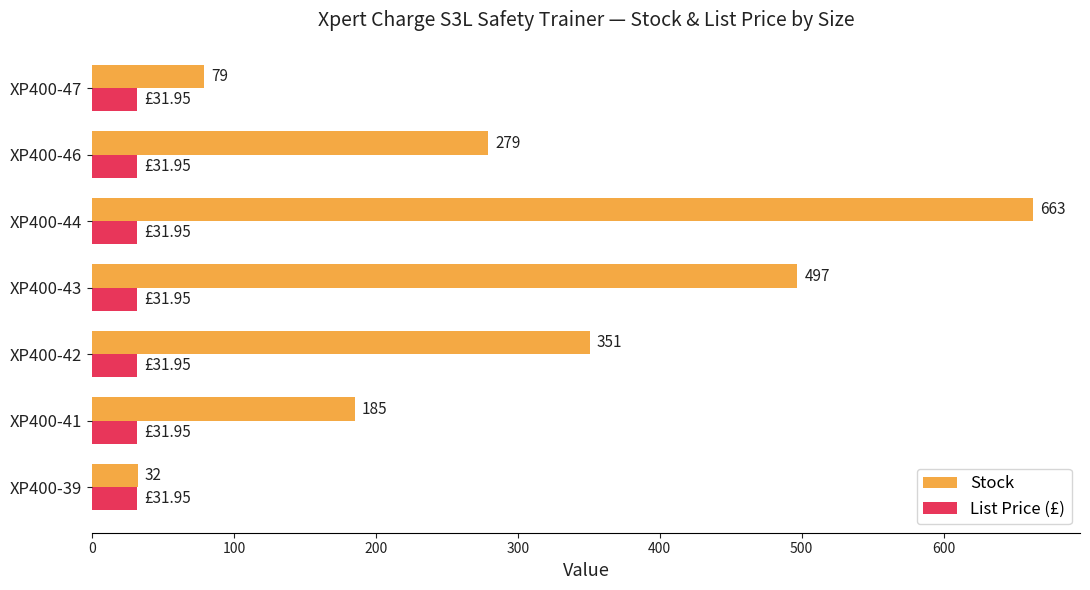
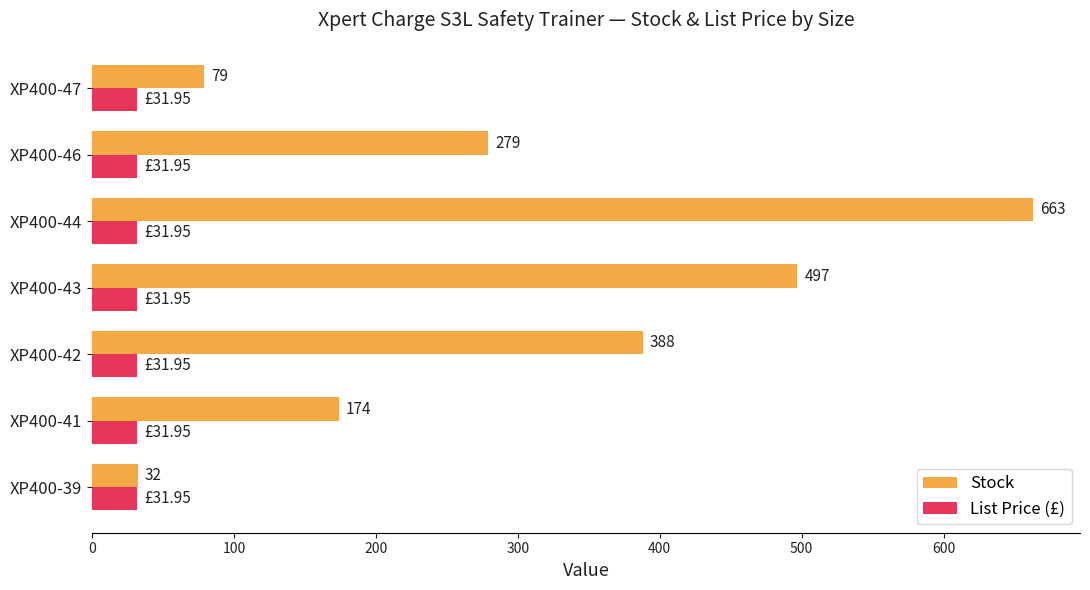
  {
    "Stock": {
      "XP400-47": "79",
      "XP400-46": "279",
      "XP400-44": "663",
      "XP400-43": "497",
-     "XP400-42": "351",
-     "XP400-41": "185",
+     "XP400-42": "388",
+     "XP400-41": "174",
      "XP400-39": "32"
    },
    "List Price (£)": {
      "XP400-47": "£31.95",
      "XP400-46": "£31.95",
      "XP400-44": "£31.95",
      "XP400-43": "£31.95",
      "XP400-42": "£31.95",
      "XP400-41": "£31.95",
      "XP400-39": "£31.95"
    }
  }
